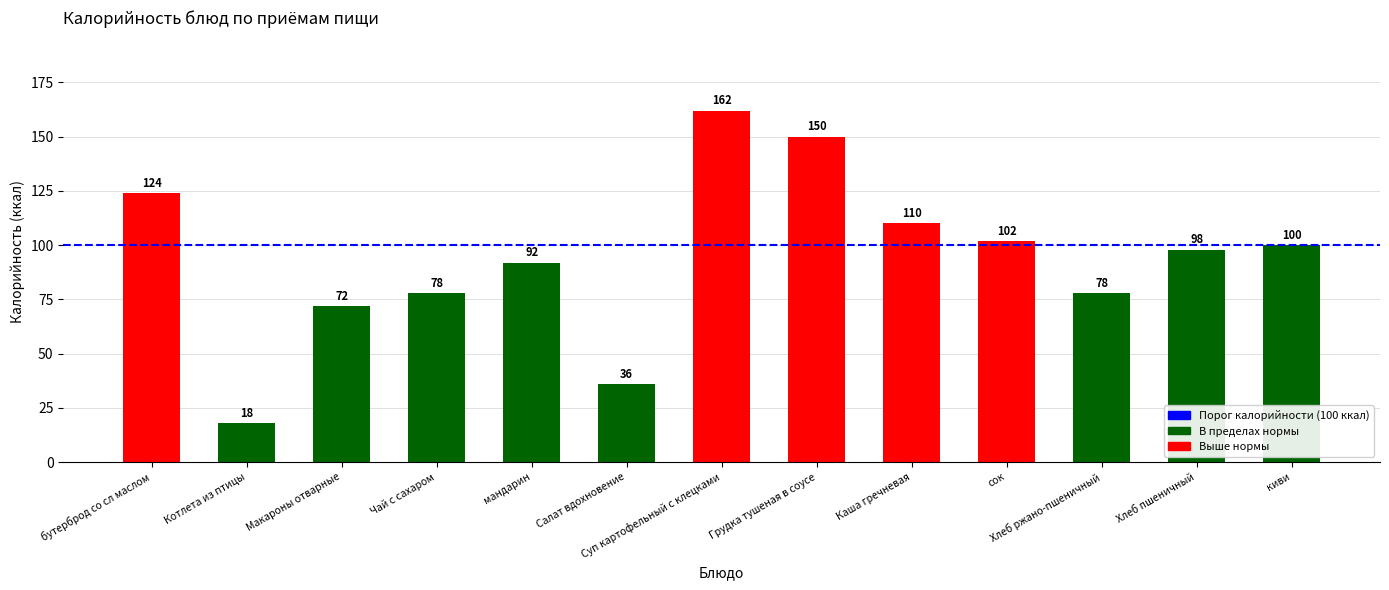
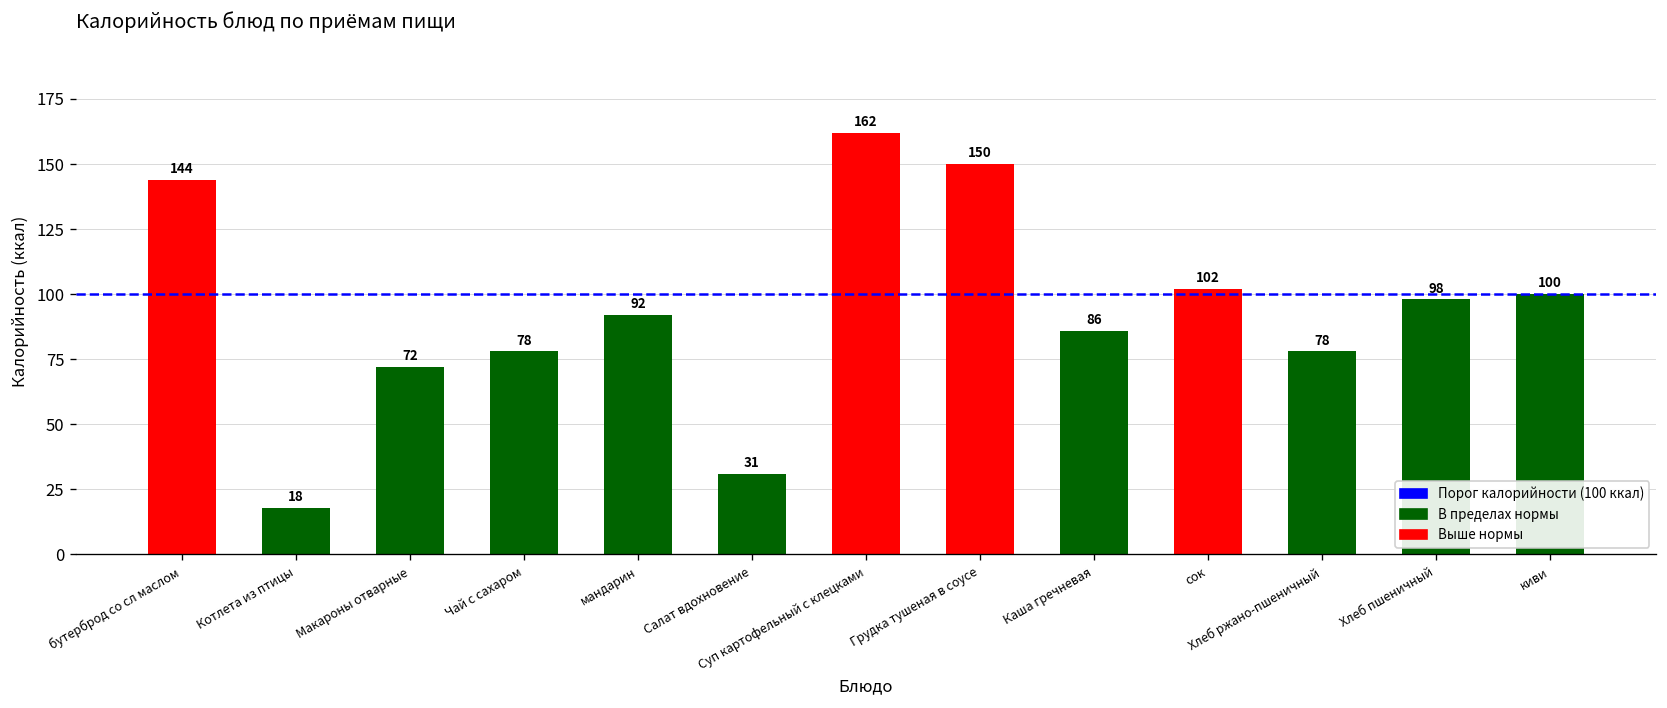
  {
-   "бутерброд со сл маслом": 124,
+   "бутерброд со сл маслом": 144,
    "Котлета из птицы": 18,
    "Макароны отварные": 72,
    "Чай с сахаром": 78,
    "мандарин": 92,
-   "Салат вдохновение": 36,
+   "Салат вдохновение": 31,
    "Суп картофельный с клецками": 162,
    "Грудка тушеная в соусе": 150,
-   "Каша гречневая": 110,
+   "Каша гречневая": 86,
    "сок": 102,
    "Хлеб ржано-пшеничный": 78,
    "Хлеб пшеничный": 98,
    "киви": 100
  }
